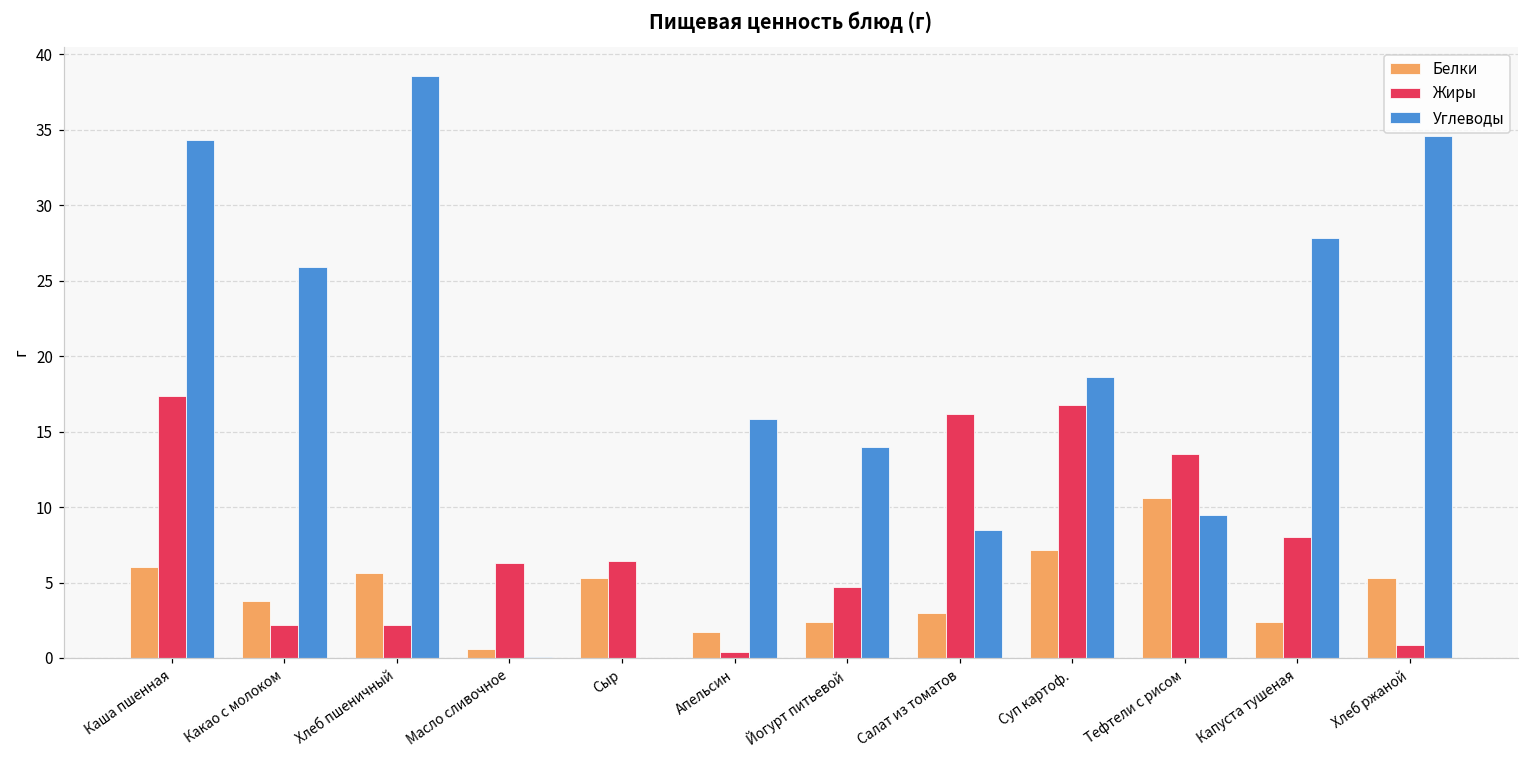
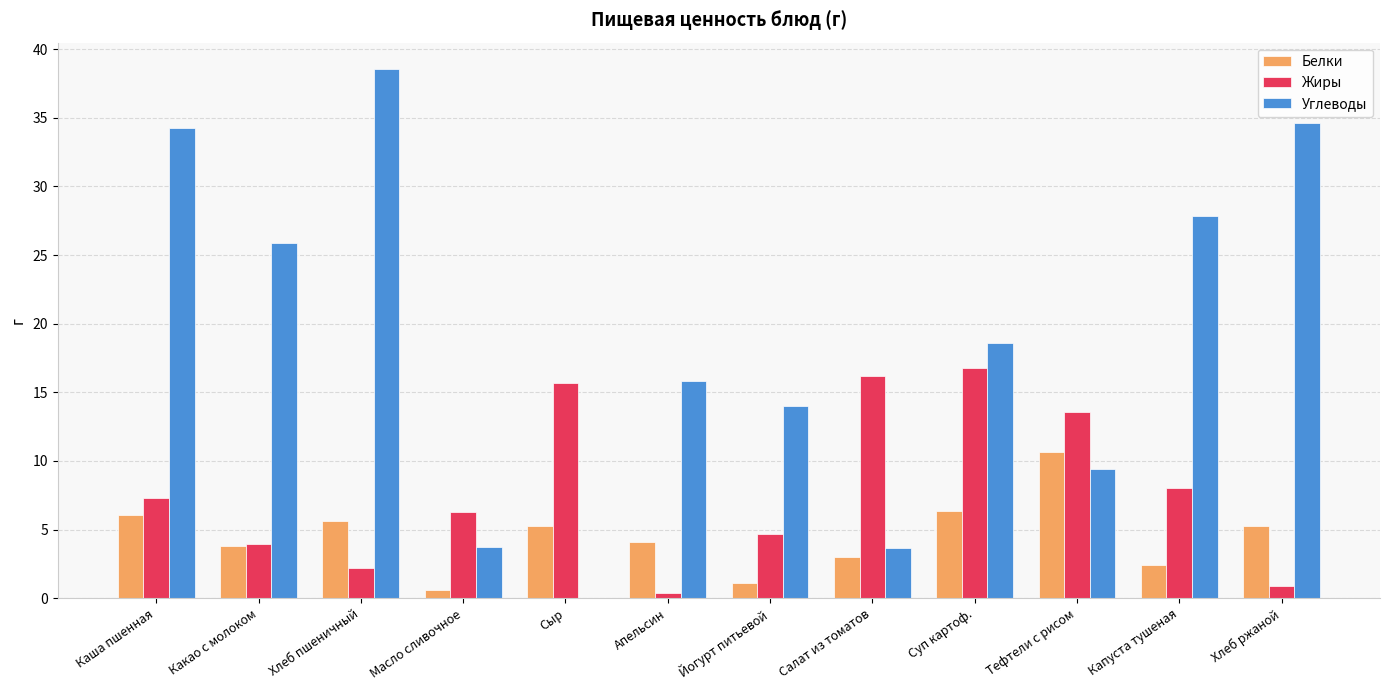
  {
    "Белки": {
      "Каша пшенная": 6.0,
      "Какао с молоком": 3.8,
      "Хлеб пшеничный": 5.6,
      "Масло сливочное": 0.6,
      "Сыр": 5.3,
-     "Апельсин": 1.7,
-     "Йогурт питьевой": 2.4,
+     "Апельсин": 4.1,
+     "Йогурт питьевой": 1.1,
      "Салат из томатов": 3.0,
-     "Суп картоф.": 7.2,
+     "Суп картоф.": 6.3,
      "Тефтели с рисом": 10.6,
      "Капуста тушеная": 2.4,
      "Хлеб ржаной": 5.3
    },
    "Жиры": {
-     "Каша пшенная": 17.3,
-     "Какао с молоком": 2.2,
+     "Каша пшенная": 7.3,
+     "Какао с молоком": 3.9,
      "Хлеб пшеничный": 2.2,
      "Масло сливочное": 6.3,
-     "Сыр": 6.4,
+     "Сыр": 15.7,
      "Апельсин": 0.4,
      "Йогурт питьевой": 4.7,
      "Салат из томатов": 16.2,
      "Суп картоф.": 16.8,
      "Тефтели с рисом": 13.5,
      "Капуста тушеная": 8.0,
      "Хлеб ржаной": 0.9
    },
    "Углеводы": {
      "Каша пшенная": 34.3,
      "Какао с молоком": 25.9,
      "Хлеб пшеничный": 38.6,
-     "Масло сливочное": 0.0,
+     "Масло сливочное": 3.7,
      "Сыр": 0.0,
      "Апельсин": 15.8,
      "Йогурт питьевой": 14.0,
-     "Салат из томатов": 8.5,
+     "Салат из томатов": 3.7,
      "Суп картоф.": 18.6,
      "Тефтели с рисом": 9.4,
      "Капуста тушеная": 27.8,
      "Хлеб ржаной": 34.6
    }
  }
